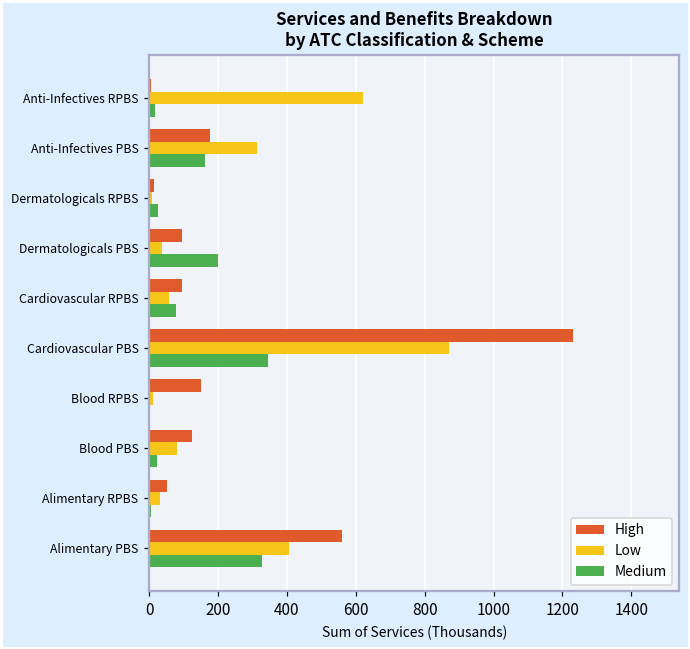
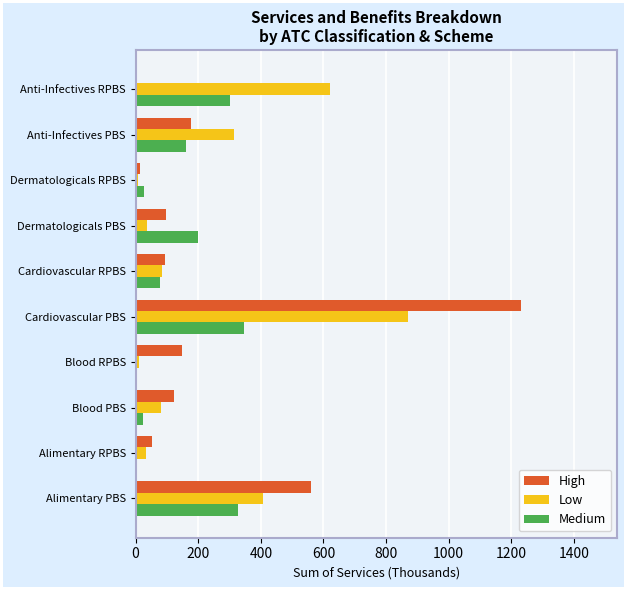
  {
    "High": {
      "Anti-Infectives PBS": 180,
      "Dermatologicals RPBS": 20,
      "Dermatologicals PBS": 100,
      "Cardiovascular RPBS": 90,
      "Cardiovascular PBS": 1230,
      "Blood RPBS": 150,
      "Blood PBS": 120,
      "Alimentary RPBS": 50,
      "Alimentary PBS": 560
    },
    "Low": {
      "Anti-Infectives RPBS": 620,
      "Anti-Infectives PBS": 310,
      "Dermatologicals RPBS": 10,
      "Dermatologicals PBS": 40,
-     "Cardiovascular RPBS": 60,
+     "Cardiovascular RPBS": 90,
      "Cardiovascular PBS": 870,
      "Blood RPBS": 10,
      "Blood PBS": 80,
      "Alimentary RPBS": 30,
      "Alimentary PBS": 410
    },
    "Medium": {
-     "Anti-Infectives RPBS": 20,
+     "Anti-Infectives RPBS": 300,
      "Anti-Infectives PBS": 160,
      "Dermatologicals RPBS": 30,
      "Dermatologicals PBS": 200,
      "Cardiovascular RPBS": 80,
      "Cardiovascular PBS": 350,
      "Blood PBS": 20,
      "Alimentary PBS": 330
    }
  }
